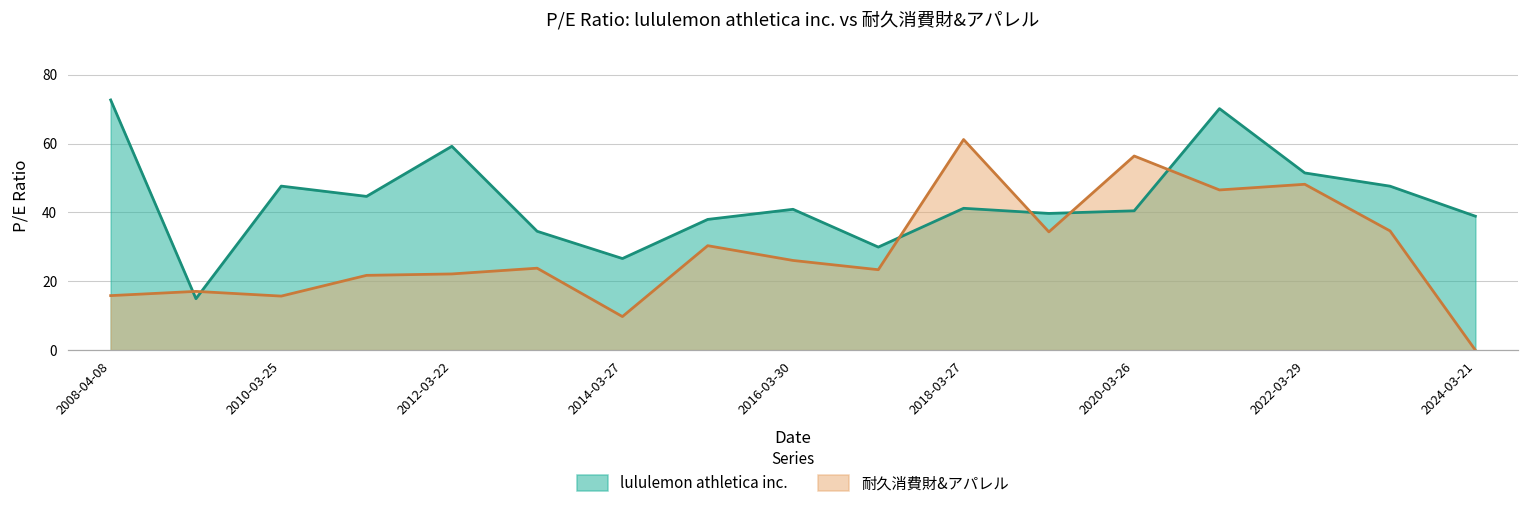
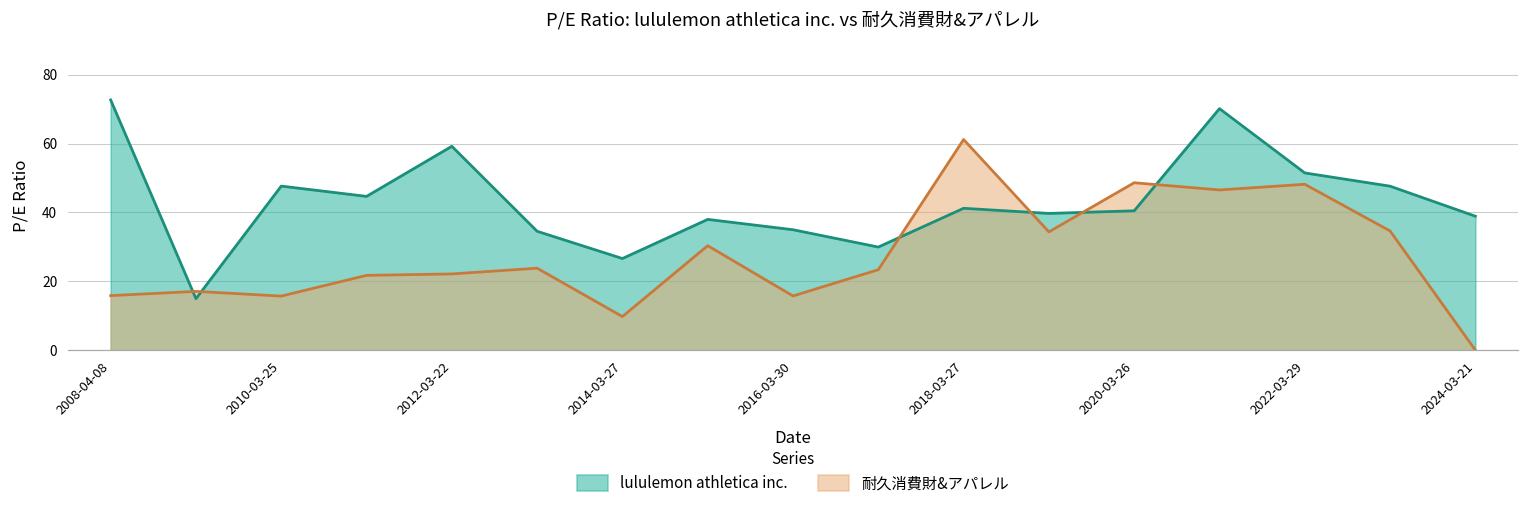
  {
    "lululemon athletica inc.": {
      "2008-04-08": 73,
      "2010-03-25": 48,
      "2012-03-22": 59,
      "2014-03-27": 27,
-     "2016-03-30": 41,
+     "2016-03-30": 35,
      "2018-03-27": 41,
      "2020-03-26": 40,
      "2022-03-29": 52,
      "2024-03-21": 39
    },
    "耐久消費財&アパレル": {
      "2008-04-08": 16,
      "2010-03-25": 16,
      "2012-03-22": 22,
      "2014-03-27": 10,
-     "2016-03-30": 26,
+     "2016-03-30": 16,
      "2018-03-27": 61,
-     "2020-03-26": 56,
+     "2020-03-26": 49,
      "2022-03-29": 48,
      "2024-03-21": 0
    }
  }
